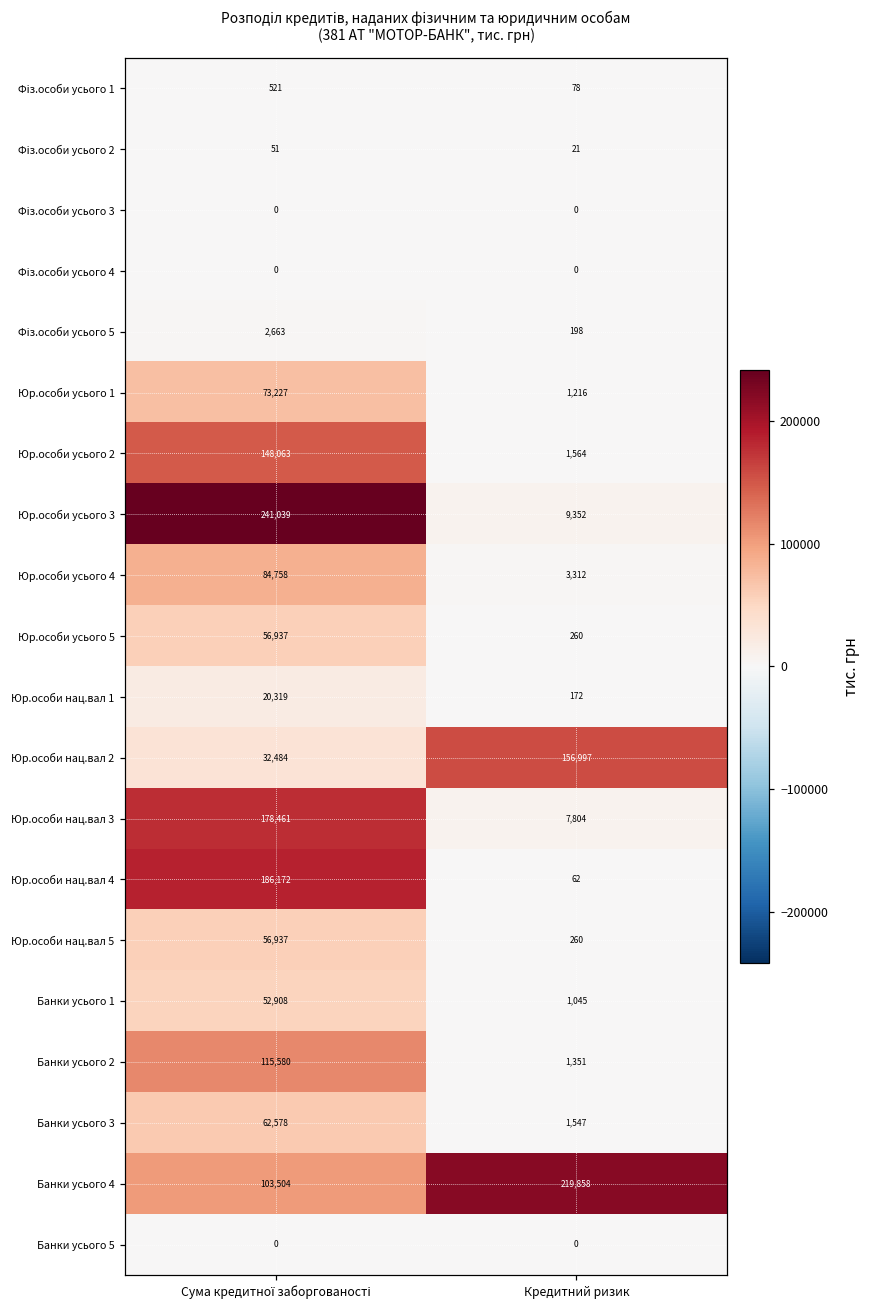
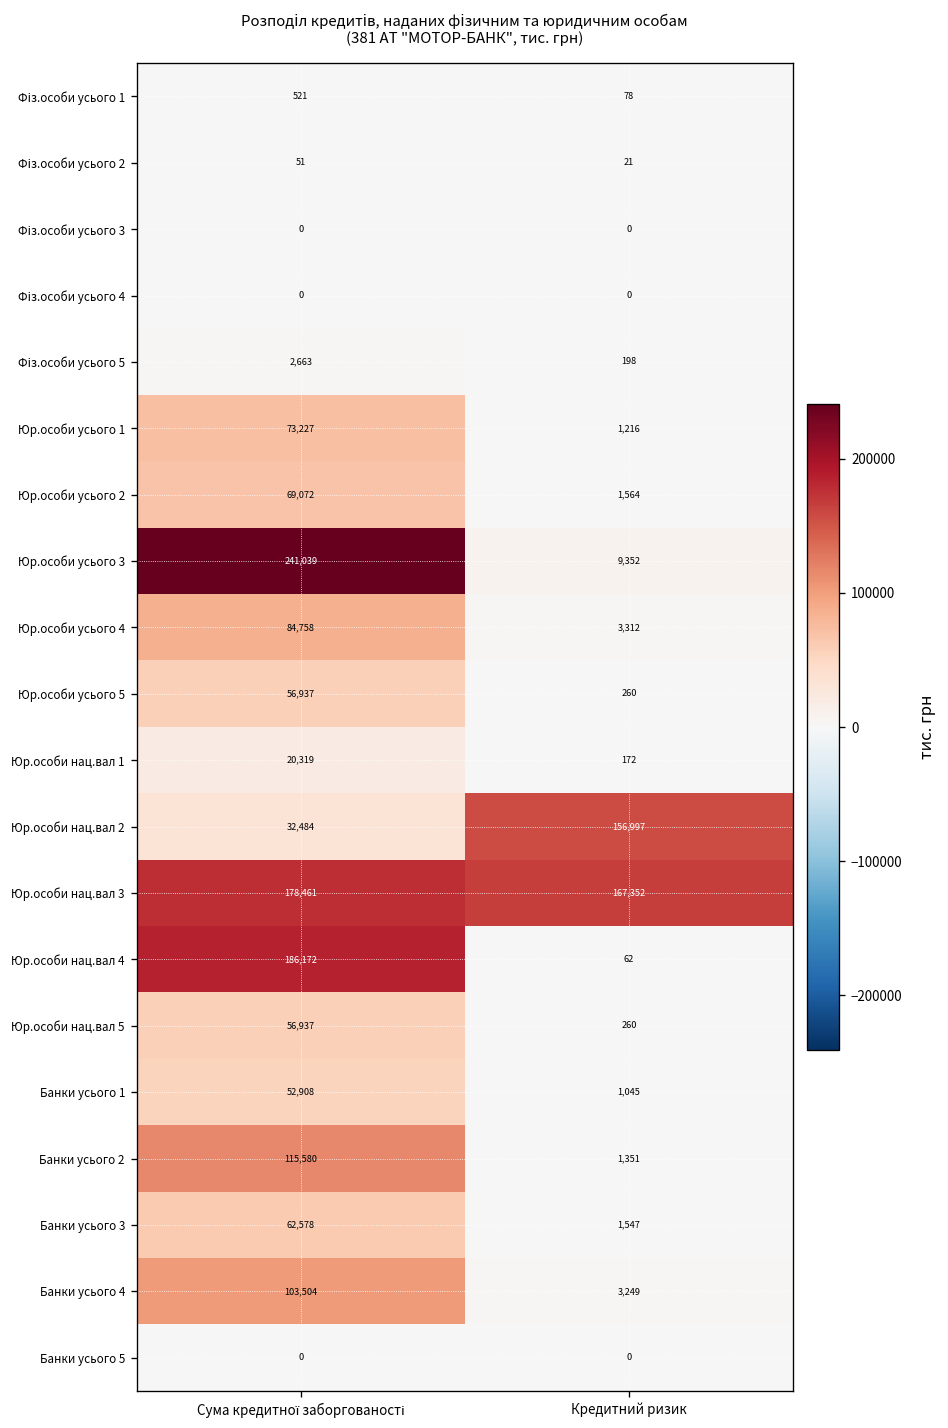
  {
    "Фіз.особи усього 1": {
      "Сума кредитної заборгованості": "521",
      "Кредитний ризик": "78"
    },
    "Фіз.особи усього 2": {
      "Сума кредитної заборгованості": "51",
      "Кредитний ризик": "21"
    },
    "Фіз.особи усього 3": {
      "Сума кредитної заборгованості": "0",
      "Кредитний ризик": "0"
    },
    "Фіз.особи усього 4": {
      "Сума кредитної заборгованості": "0",
      "Кредитний ризик": "0"
    },
    "Фіз.особи усього 5": {
      "Сума кредитної заборгованості": "2,663",
      "Кредитний ризик": "198"
    },
    "Юр.особи усього 1": {
      "Сума кредитної заборгованості": "73,227",
      "Кредитний ризик": "1,216"
    },
    "Юр.особи усього 2": {
-     "Сума кредитної заборгованості": "148,063",
+     "Сума кредитної заборгованості": "69,072",
      "Кредитний ризик": "1,564"
    },
    "Юр.особи усього 3": {
      "Сума кредитної заборгованості": "241,039",
      "Кредитний ризик": "9,352"
    },
    "Юр.особи усього 4": {
      "Сума кредитної заборгованості": "84,758",
      "Кредитний ризик": "3,312"
    },
    "Юр.особи усього 5": {
      "Сума кредитної заборгованості": "56,937",
      "Кредитний ризик": "260"
    },
    "Юр.особи нац.вал 1": {
      "Сума кредитної заборгованості": "20,319",
      "Кредитний ризик": "172"
    },
    "Юр.особи нац.вал 2": {
      "Сума кредитної заборгованості": "32,484",
      "Кредитний ризик": "156,997"
    },
    "Юр.особи нац.вал 3": {
      "Сума кредитної заборгованості": "178,461",
-     "Кредитний ризик": "7,804"
+     "Кредитний ризик": "167,352"
    },
    "Юр.особи нац.вал 4": {
      "Сума кредитної заборгованості": "186,172",
      "Кредитний ризик": "62"
    },
    "Юр.особи нац.вал 5": {
      "Сума кредитної заборгованості": "56,937",
      "Кредитний ризик": "260"
    },
    "Банки усього 1": {
      "Сума кредитної заборгованості": "52,908",
      "Кредитний ризик": "1,045"
    },
    "Банки усього 2": {
      "Сума кредитної заборгованості": "115,580",
      "Кредитний ризик": "1,351"
    },
    "Банки усього 3": {
      "Сума кредитної заборгованості": "62,578",
      "Кредитний ризик": "1,547"
    },
    "Банки усього 4": {
      "Сума кредитної заборгованості": "103,504",
-     "Кредитний ризик": "219,858"
+     "Кредитний ризик": "3,249"
    },
    "Банки усього 5": {
      "Сума кредитної заборгованості": "0",
      "Кредитний ризик": "0"
    }
  }
